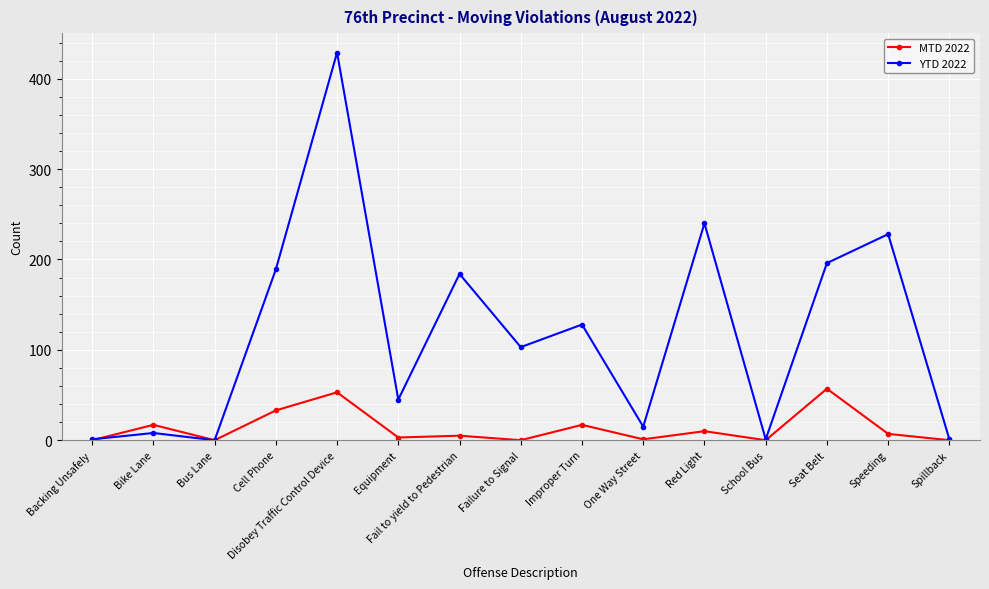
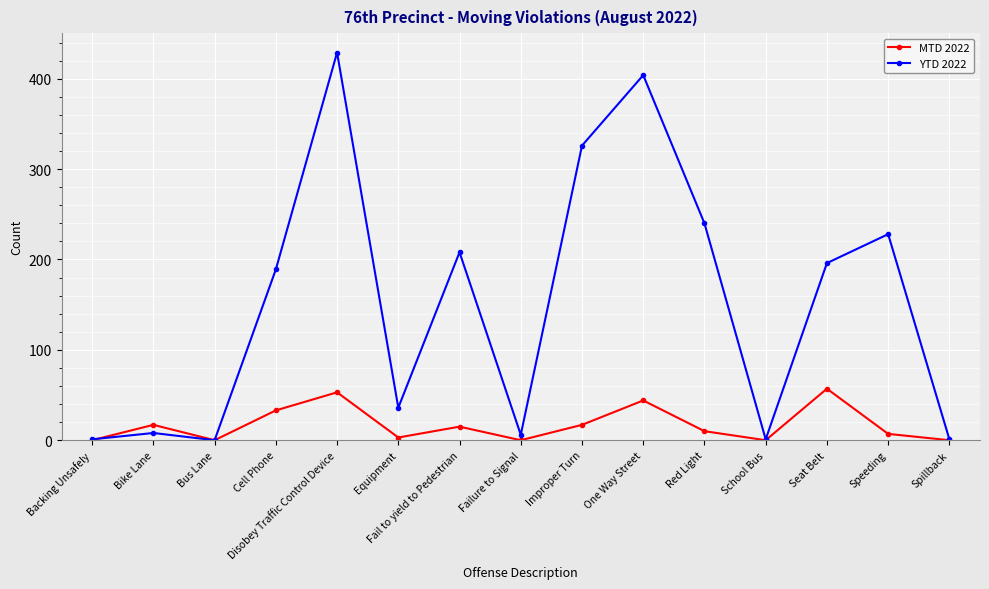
  {
    "MTD 2022": {
      "Bike Lane": 20,
      "Cell Phone": 30,
      "Disobey Traffic Control Device": 50,
      "Equipment": 0,
-     "Fail to yield to Pedestrian": 10,
+     "Fail to yield to Pedestrian": 20,
      "Failure to Signal": 0,
      "Improper Turn": 20,
-     "One Way Street": 0,
+     "One Way Street": 40,
      "Red Light": 10,
      "Seat Belt": 60,
      "Speeding": 10
    },
    "YTD 2022": {
      "Bike Lane": 10,
      "Cell Phone": 190,
      "Disobey Traffic Control Device": 430,
-     "Equipment": 50,
-     "Fail to yield to Pedestrian": 180,
-     "Failure to Signal": 100,
-     "Improper Turn": 130,
-     "One Way Street": 20,
+     "Equipment": 40,
+     "Fail to yield to Pedestrian": 210,
+     "Failure to Signal": 10,
+     "Improper Turn": 330,
+     "One Way Street": 400,
      "Red Light": 240,
      "Seat Belt": 200,
      "Speeding": 230
    }
  }
